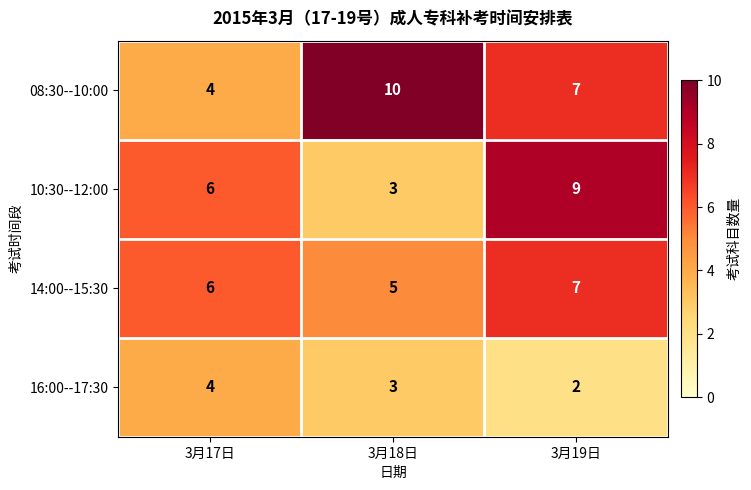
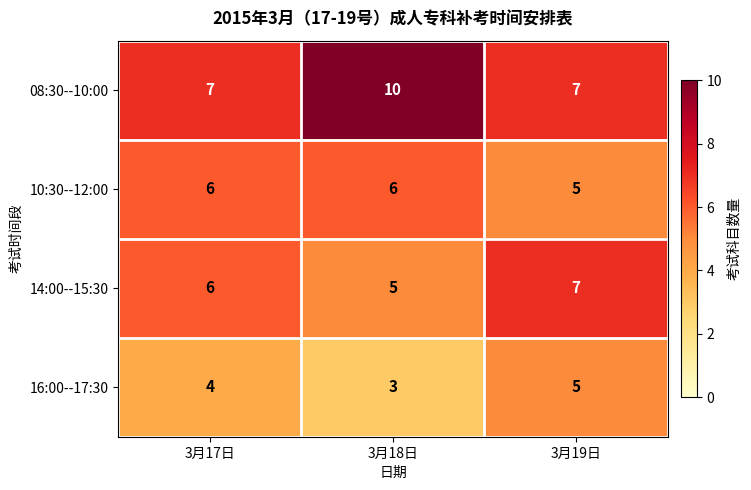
  {
    "08:30--10:00": {
-     "3月17日": 4,
+     "3月17日": 7,
      "3月18日": 10,
      "3月19日": 7
    },
    "10:30--12:00": {
      "3月17日": 6,
-     "3月18日": 3,
-     "3月19日": 9
+     "3月18日": 6,
+     "3月19日": 5
    },
    "14:00--15:30": {
      "3月17日": 6,
      "3月18日": 5,
      "3月19日": 7
    },
    "16:00--17:30": {
      "3月17日": 4,
      "3月18日": 3,
-     "3月19日": 2
+     "3月19日": 5
    }
  }
